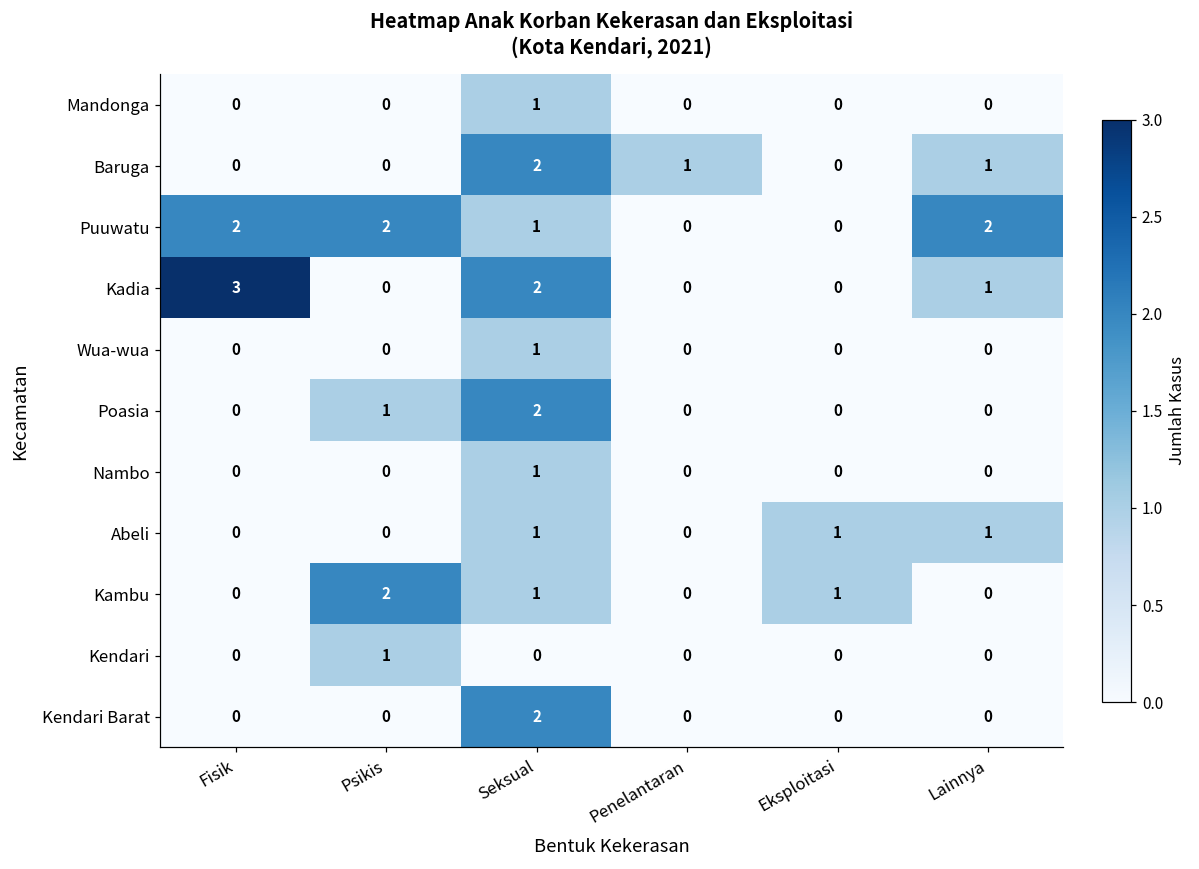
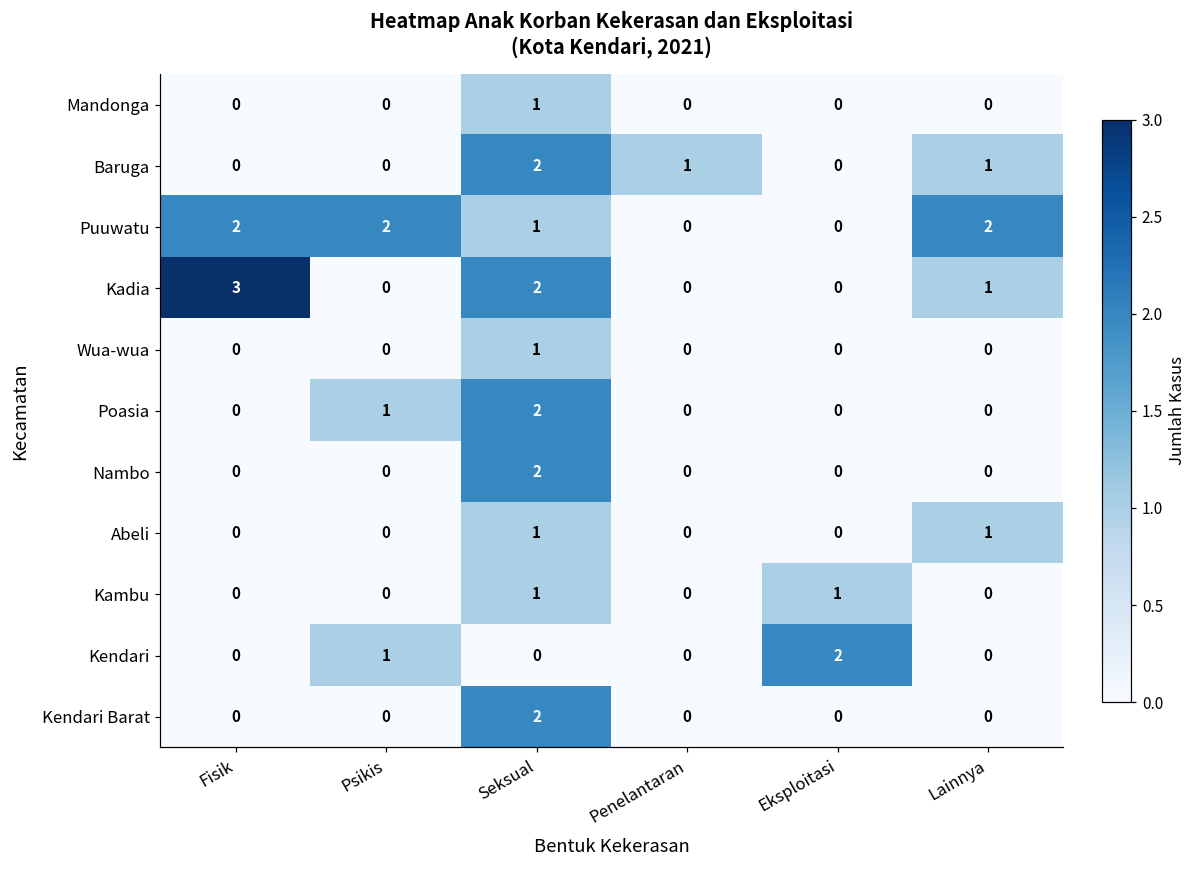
  {
    "Mandonga": {
      "Fisik": 0,
      "Psikis": 0,
      "Seksual": 1,
      "Penelantaran": 0,
      "Eksploitasi": 0,
      "Lainnya": 0
    },
    "Baruga": {
      "Fisik": 0,
      "Psikis": 0,
      "Seksual": 2,
      "Penelantaran": 1,
      "Eksploitasi": 0,
      "Lainnya": 1
    },
    "Puuwatu": {
      "Fisik": 2,
      "Psikis": 2,
      "Seksual": 1,
      "Penelantaran": 0,
      "Eksploitasi": 0,
      "Lainnya": 2
    },
    "Kadia": {
      "Fisik": 3,
      "Psikis": 0,
      "Seksual": 2,
      "Penelantaran": 0,
      "Eksploitasi": 0,
      "Lainnya": 1
    },
    "Wua-wua": {
      "Fisik": 0,
      "Psikis": 0,
      "Seksual": 1,
      "Penelantaran": 0,
      "Eksploitasi": 0,
      "Lainnya": 0
    },
    "Poasia": {
      "Fisik": 0,
      "Psikis": 1,
      "Seksual": 2,
      "Penelantaran": 0,
      "Eksploitasi": 0,
      "Lainnya": 0
    },
    "Nambo": {
      "Fisik": 0,
      "Psikis": 0,
-     "Seksual": 1,
+     "Seksual": 2,
      "Penelantaran": 0,
      "Eksploitasi": 0,
      "Lainnya": 0
    },
    "Abeli": {
      "Fisik": 0,
      "Psikis": 0,
      "Seksual": 1,
      "Penelantaran": 0,
-     "Eksploitasi": 1,
+     "Eksploitasi": 0,
      "Lainnya": 1
    },
    "Kambu": {
      "Fisik": 0,
-     "Psikis": 2,
+     "Psikis": 0,
      "Seksual": 1,
      "Penelantaran": 0,
      "Eksploitasi": 1,
      "Lainnya": 0
    },
    "Kendari": {
      "Fisik": 0,
      "Psikis": 1,
      "Seksual": 0,
      "Penelantaran": 0,
-     "Eksploitasi": 0,
+     "Eksploitasi": 2,
      "Lainnya": 0
    },
    "Kendari Barat": {
      "Fisik": 0,
      "Psikis": 0,
      "Seksual": 2,
      "Penelantaran": 0,
      "Eksploitasi": 0,
      "Lainnya": 0
    }
  }
